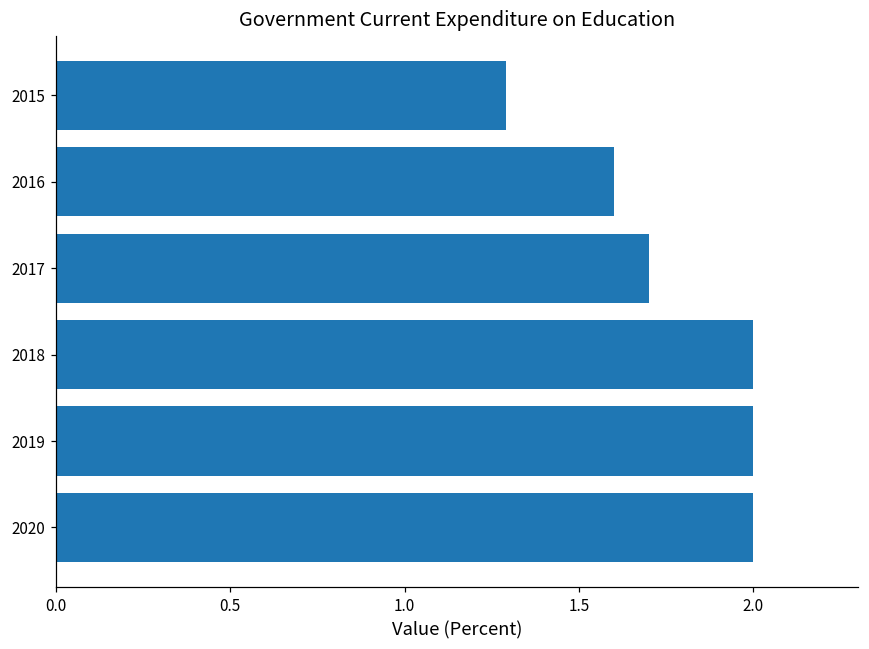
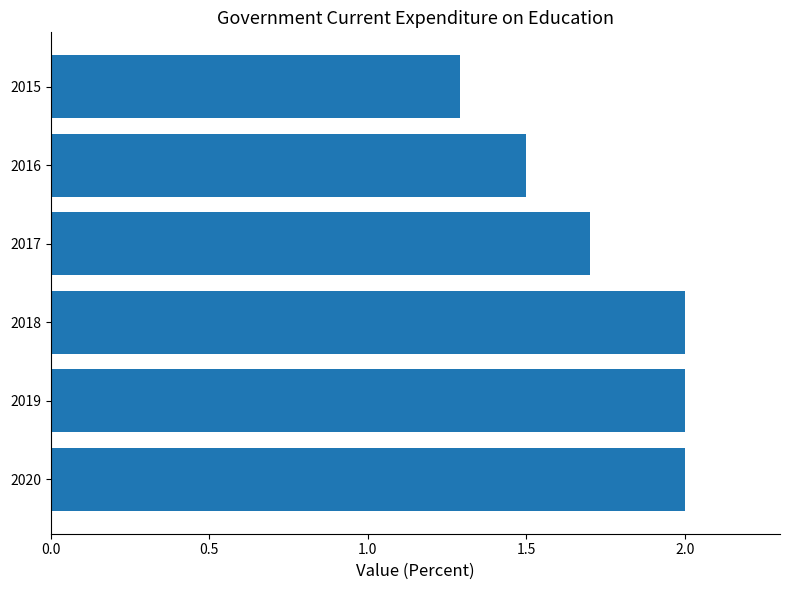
  {
    "2015": 1.29,
-   "2016": 1.6,
+   "2016": 1.5,
    "2017": 1.7,
    "2018": 2.0,
    "2019": 2.0,
    "2020": 2.0
  }
